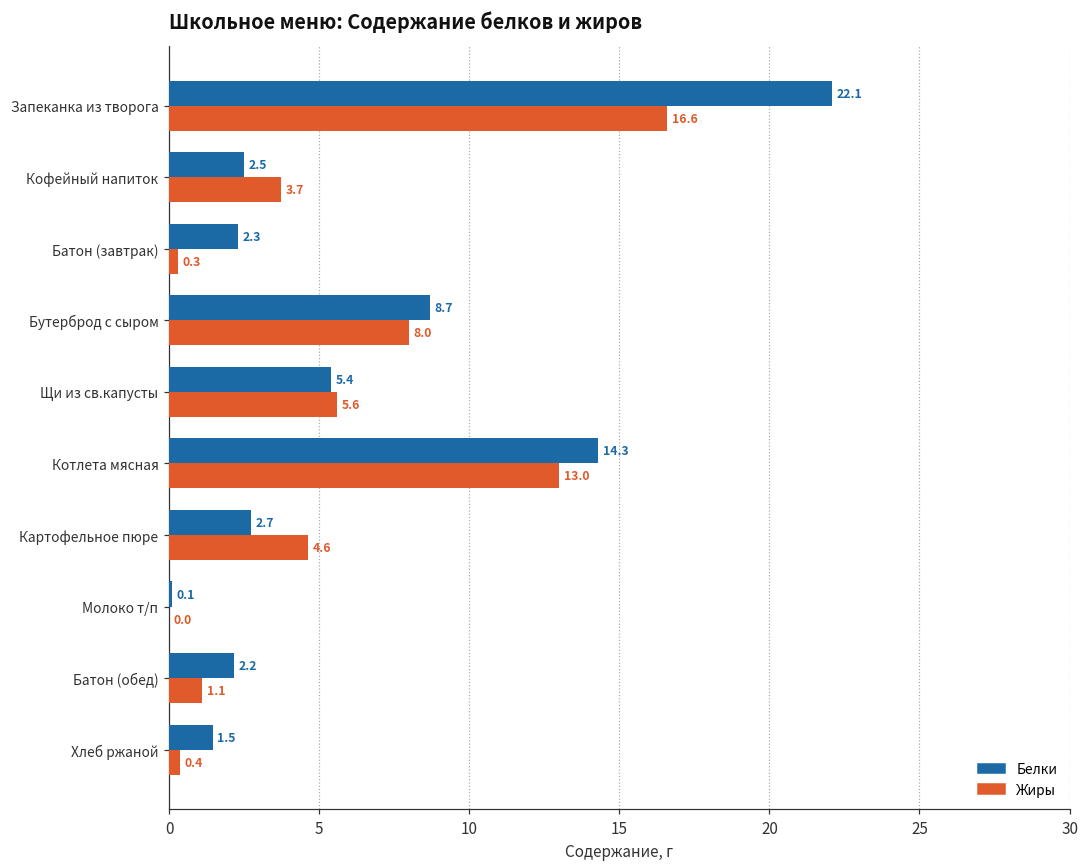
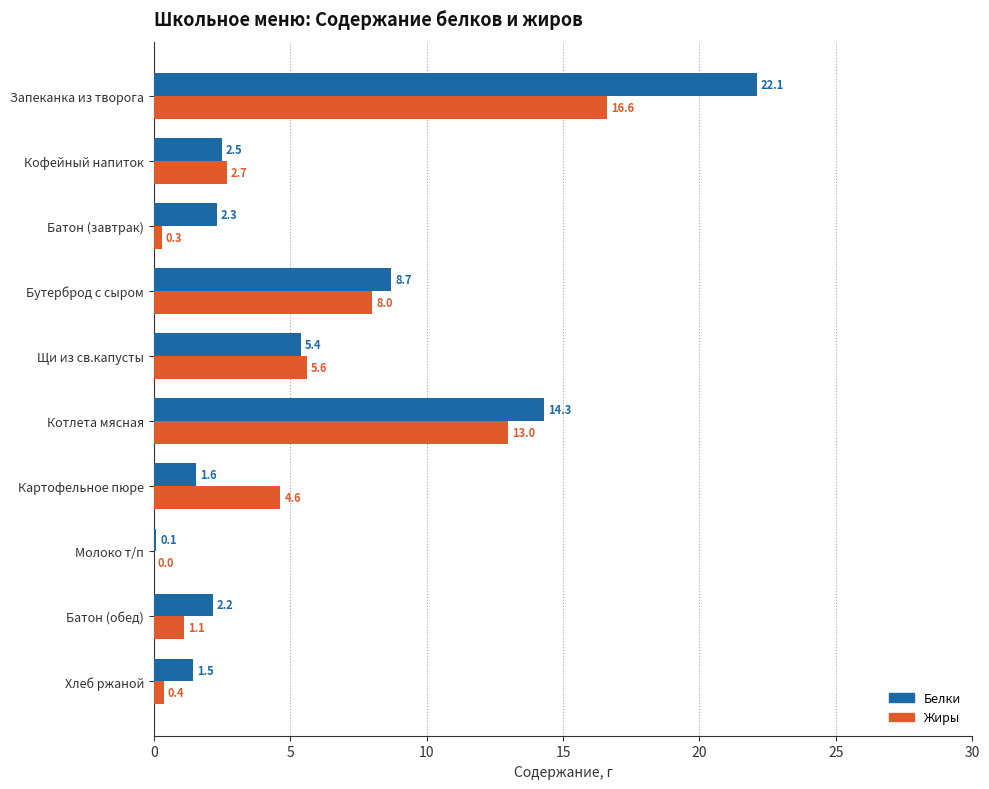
  {
    "Белки": {
      "Запеканка из творога": 22.1,
      "Кофейный напиток": 2.5,
      "Батон (завтрак)": 2.3,
      "Бутерброд с сыром": 8.7,
      "Щи из св.капусты": 5.4,
      "Котлета мясная": 14.3,
-     "Картофельное пюре": 2.7,
+     "Картофельное пюре": 1.6,
      "Молоко т/п": 0.1,
      "Батон (обед)": 2.2,
      "Хлеб ржаной": 1.5
    },
    "Жиры": {
      "Запеканка из творога": 16.6,
-     "Кофейный напиток": 3.7,
+     "Кофейный напиток": 2.7,
      "Батон (завтрак)": 0.3,
      "Бутерброд с сыром": 8.0,
      "Щи из св.капусты": 5.6,
      "Котлета мясная": 13.0,
      "Картофельное пюре": 4.6,
      "Молоко т/п": 0.0,
      "Батон (обед)": 1.1,
      "Хлеб ржаной": 0.4
    }
  }
